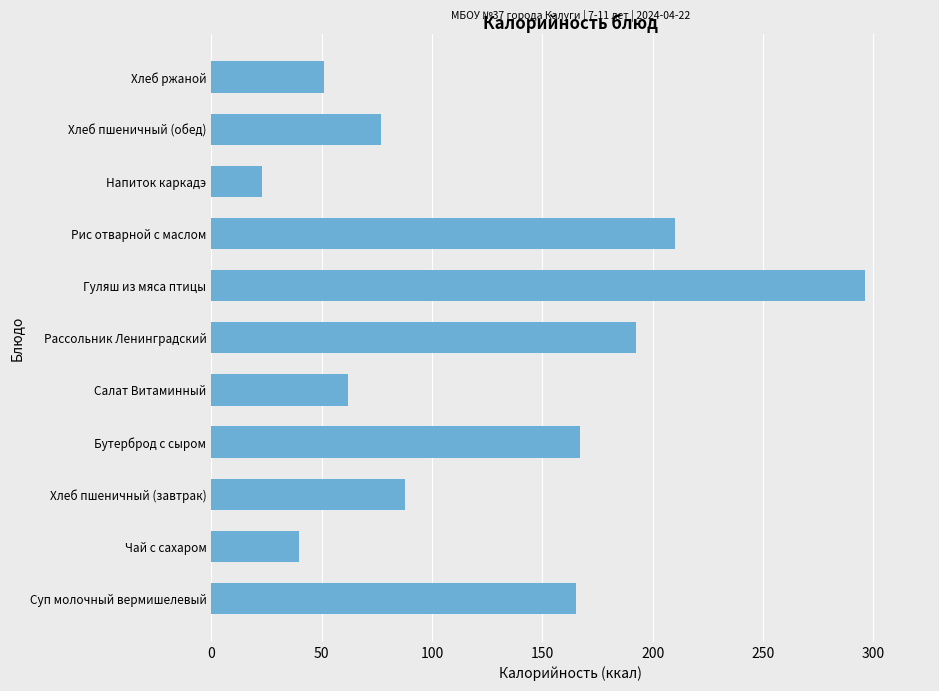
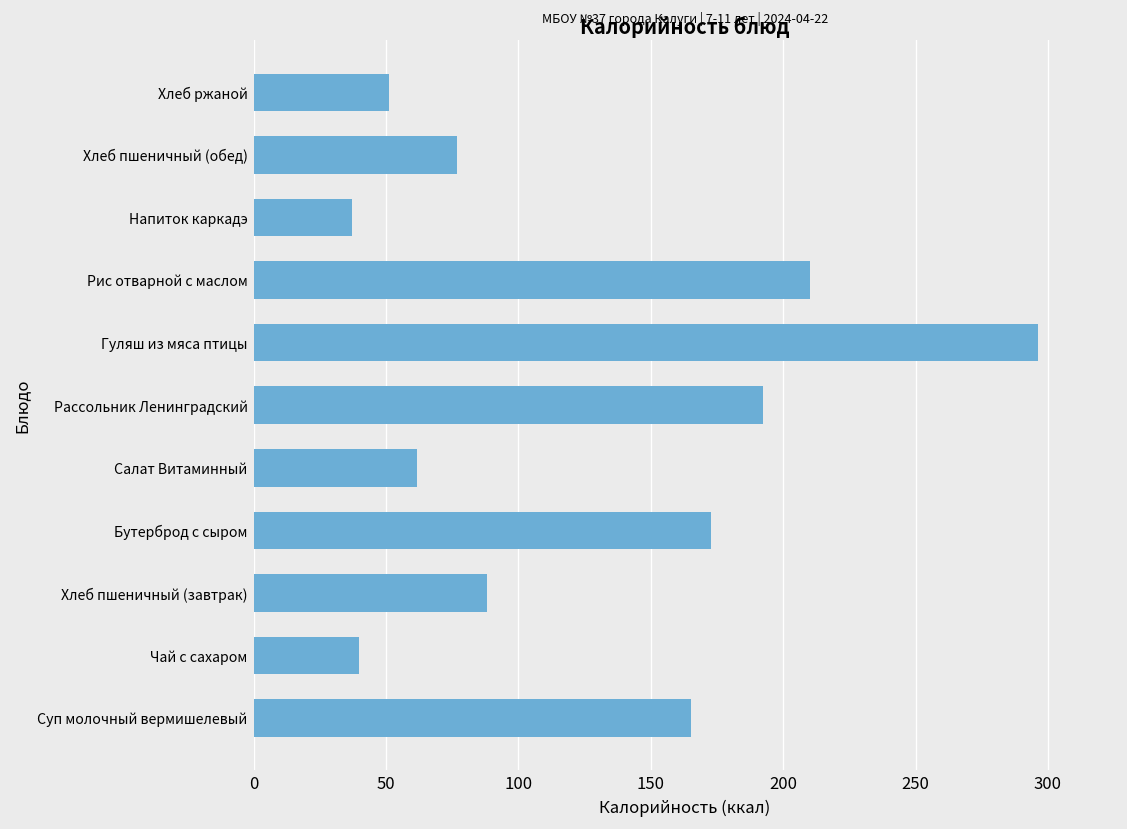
  {
    "Хлеб ржаной": 51,
    "Хлеб пшеничный (обед)": 77,
-   "Напиток каркадэ": 23,
+   "Напиток каркадэ": 37,
    "Рис отварной с маслом": 210,
    "Гуляш из мяса птицы": 296,
    "Рассольник Ленинградский": 192,
    "Салат Витаминный": 62,
-   "Бутерброд с сыром": 167,
+   "Бутерброд с сыром": 173,
    "Хлеб пшеничный (завтрак)": 88,
    "Чай с сахаром": 40,
    "Суп молочный вермишелевый": 165
  }
